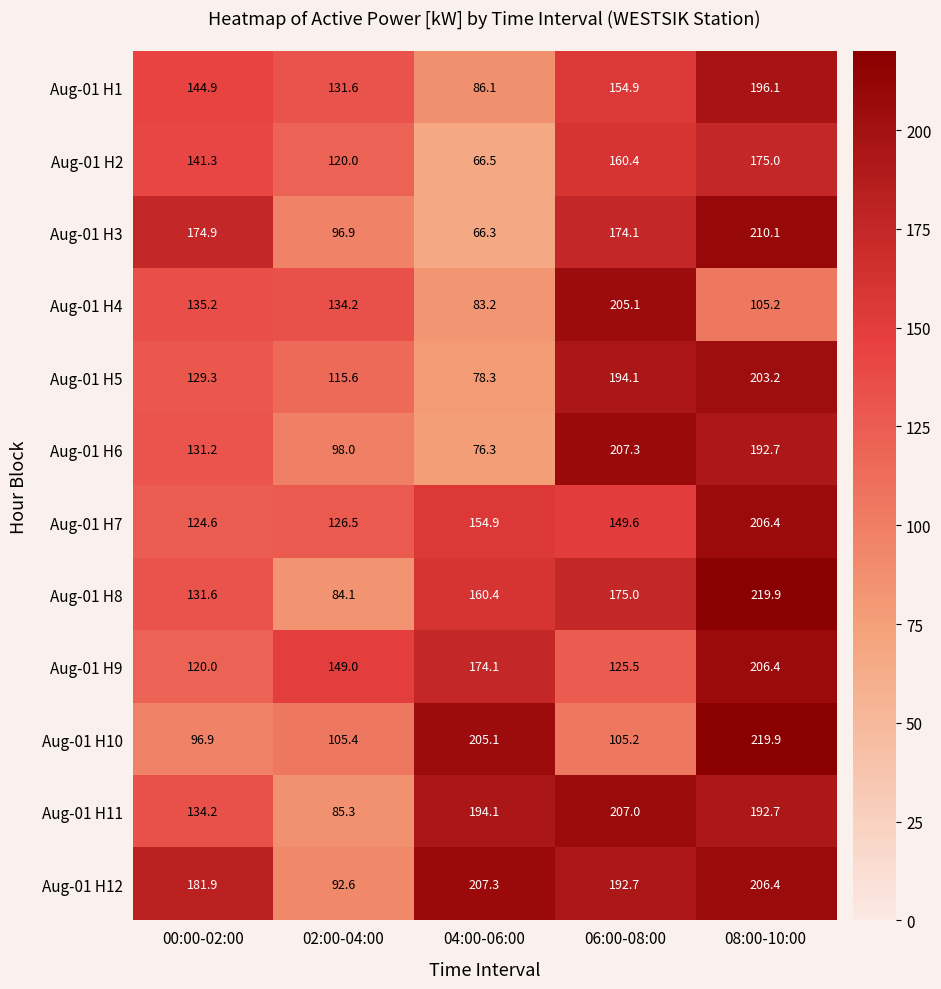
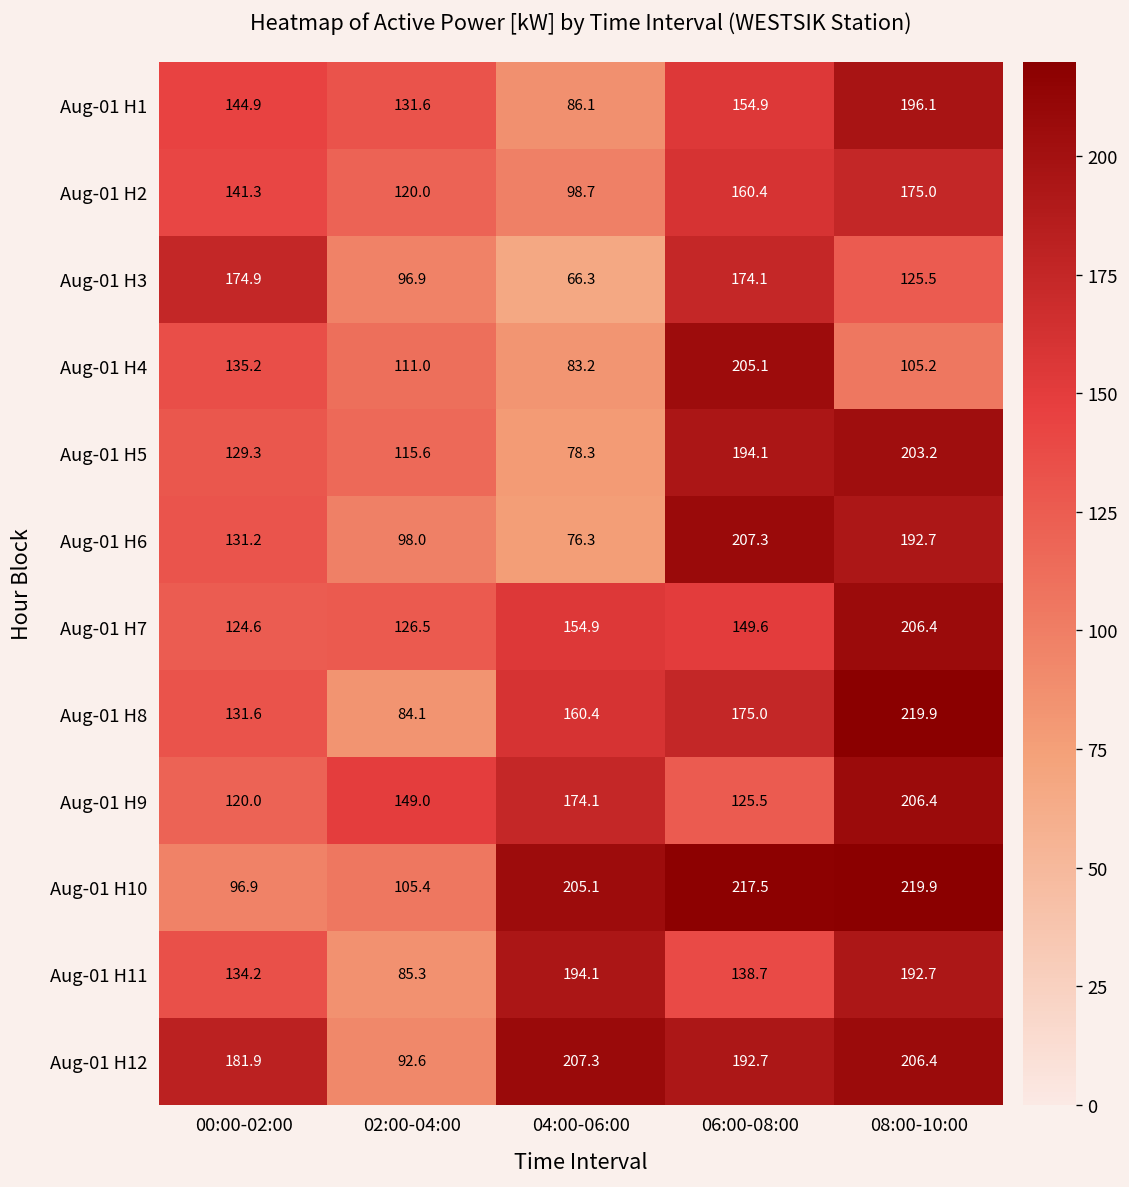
  {
    "Aug-01 H1": {
      "00:00-02:00": 144.9,
      "02:00-04:00": 131.6,
      "04:00-06:00": 86.1,
      "06:00-08:00": 154.9,
      "08:00-10:00": 196.1
    },
    "Aug-01 H2": {
      "00:00-02:00": 141.3,
      "02:00-04:00": 120.0,
-     "04:00-06:00": 66.5,
+     "04:00-06:00": 98.7,
      "06:00-08:00": 160.4,
      "08:00-10:00": 175.0
    },
    "Aug-01 H3": {
      "00:00-02:00": 174.9,
      "02:00-04:00": 96.9,
      "04:00-06:00": 66.3,
      "06:00-08:00": 174.1,
-     "08:00-10:00": 210.1
+     "08:00-10:00": 125.5
    },
    "Aug-01 H4": {
      "00:00-02:00": 135.2,
-     "02:00-04:00": 134.2,
+     "02:00-04:00": 111.0,
      "04:00-06:00": 83.2,
      "06:00-08:00": 205.1,
      "08:00-10:00": 105.2
    },
    "Aug-01 H5": {
      "00:00-02:00": 129.3,
      "02:00-04:00": 115.6,
      "04:00-06:00": 78.3,
      "06:00-08:00": 194.1,
      "08:00-10:00": 203.2
    },
    "Aug-01 H6": {
      "00:00-02:00": 131.2,
      "02:00-04:00": 98.0,
      "04:00-06:00": 76.3,
      "06:00-08:00": 207.3,
      "08:00-10:00": 192.7
    },
    "Aug-01 H7": {
      "00:00-02:00": 124.6,
      "02:00-04:00": 126.5,
      "04:00-06:00": 154.9,
      "06:00-08:00": 149.6,
      "08:00-10:00": 206.4
    },
    "Aug-01 H8": {
      "00:00-02:00": 131.6,
      "02:00-04:00": 84.1,
      "04:00-06:00": 160.4,
      "06:00-08:00": 175.0,
      "08:00-10:00": 219.9
    },
    "Aug-01 H9": {
      "00:00-02:00": 120.0,
      "02:00-04:00": 149.0,
      "04:00-06:00": 174.1,
      "06:00-08:00": 125.5,
      "08:00-10:00": 206.4
    },
    "Aug-01 H10": {
      "00:00-02:00": 96.9,
      "02:00-04:00": 105.4,
      "04:00-06:00": 205.1,
-     "06:00-08:00": 105.2,
+     "06:00-08:00": 217.5,
      "08:00-10:00": 219.9
    },
    "Aug-01 H11": {
      "00:00-02:00": 134.2,
      "02:00-04:00": 85.3,
      "04:00-06:00": 194.1,
-     "06:00-08:00": 207.0,
+     "06:00-08:00": 138.7,
      "08:00-10:00": 192.7
    },
    "Aug-01 H12": {
      "00:00-02:00": 181.9,
      "02:00-04:00": 92.6,
      "04:00-06:00": 207.3,
      "06:00-08:00": 192.7,
      "08:00-10:00": 206.4
    }
  }
